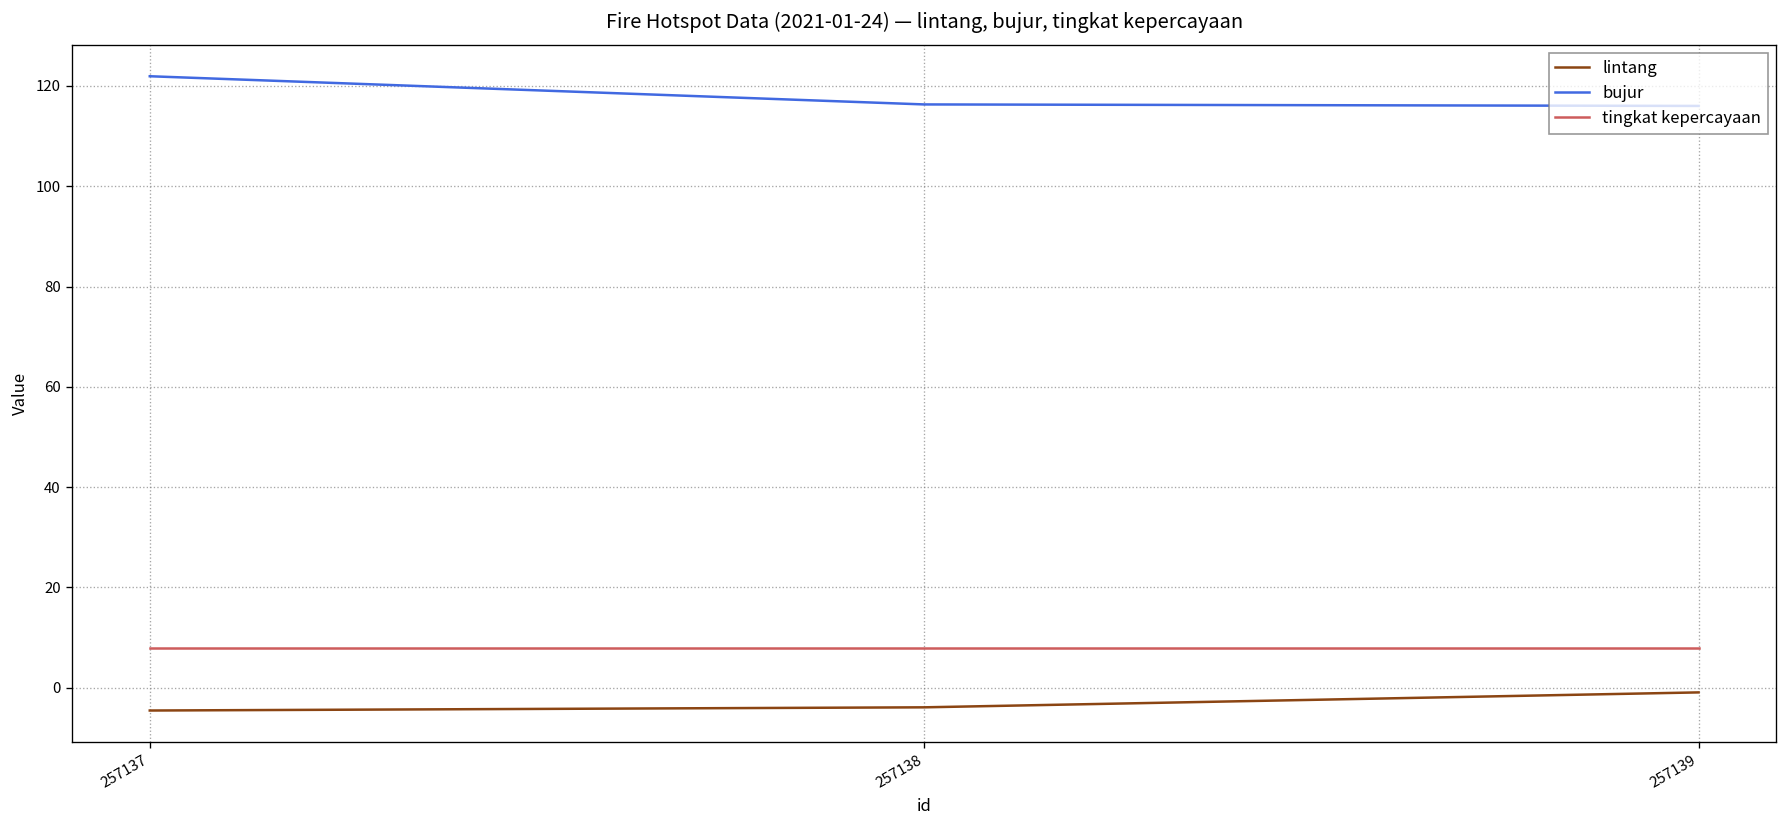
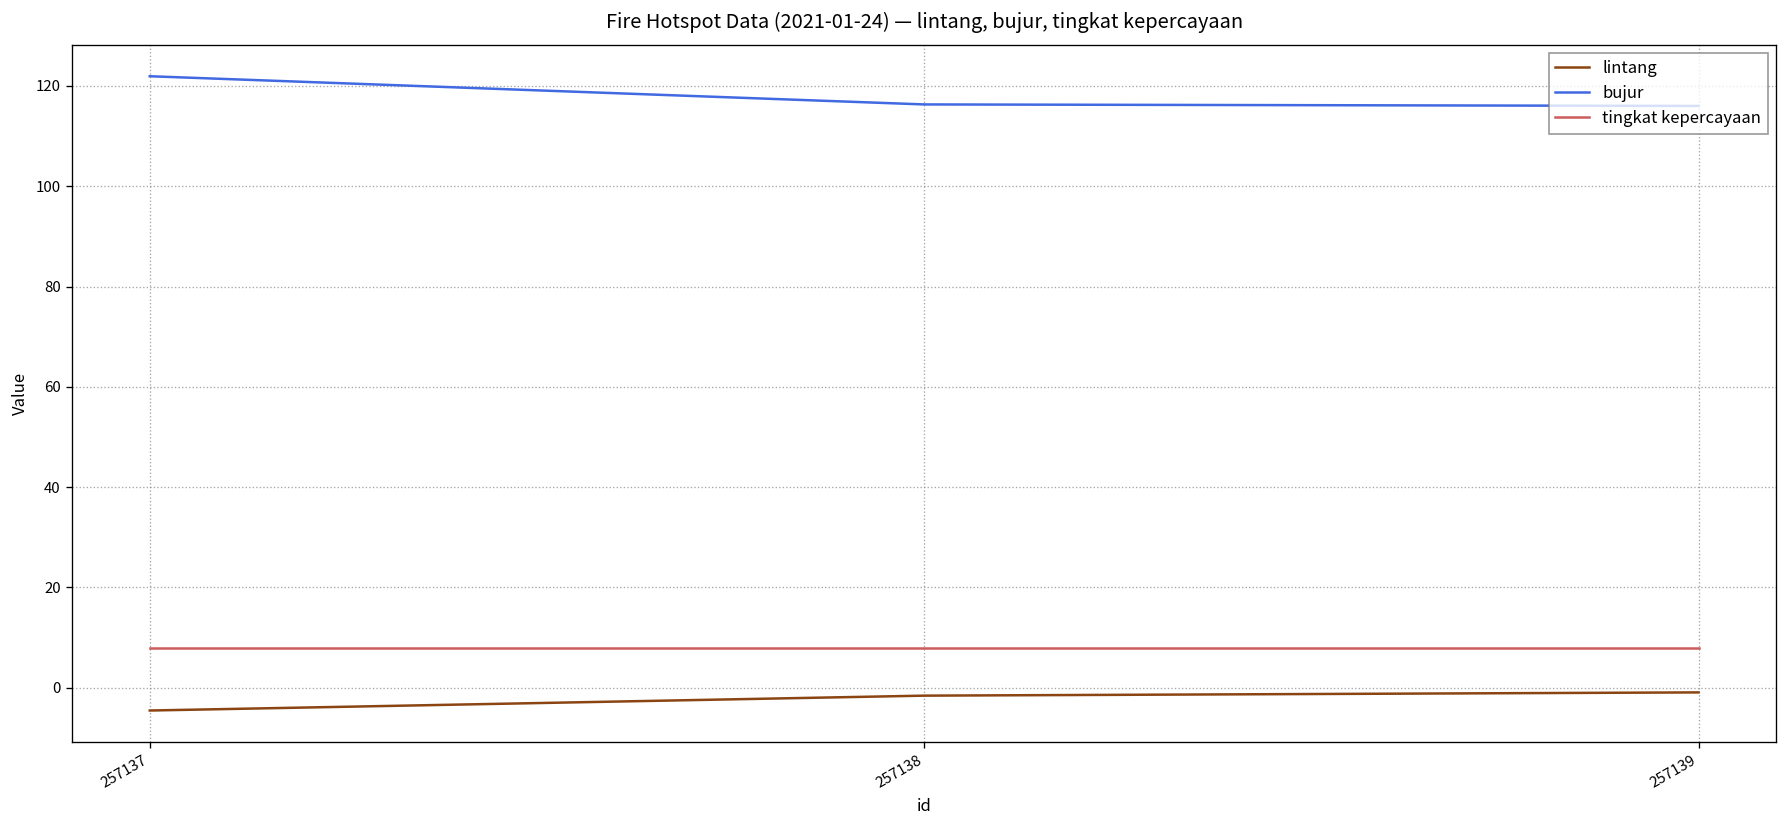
  {
    "lintang": {
      "257137": -5,
-     "257138": -4,
+     "257138": -2,
      "257139": -1
    },
    "bujur": {
      "257137": 122,
      "257138": 116
    },
    "tingkat kepercayaan": {
      "257137": 8,
      "257138": 8,
      "257139": 8
    }
  }
